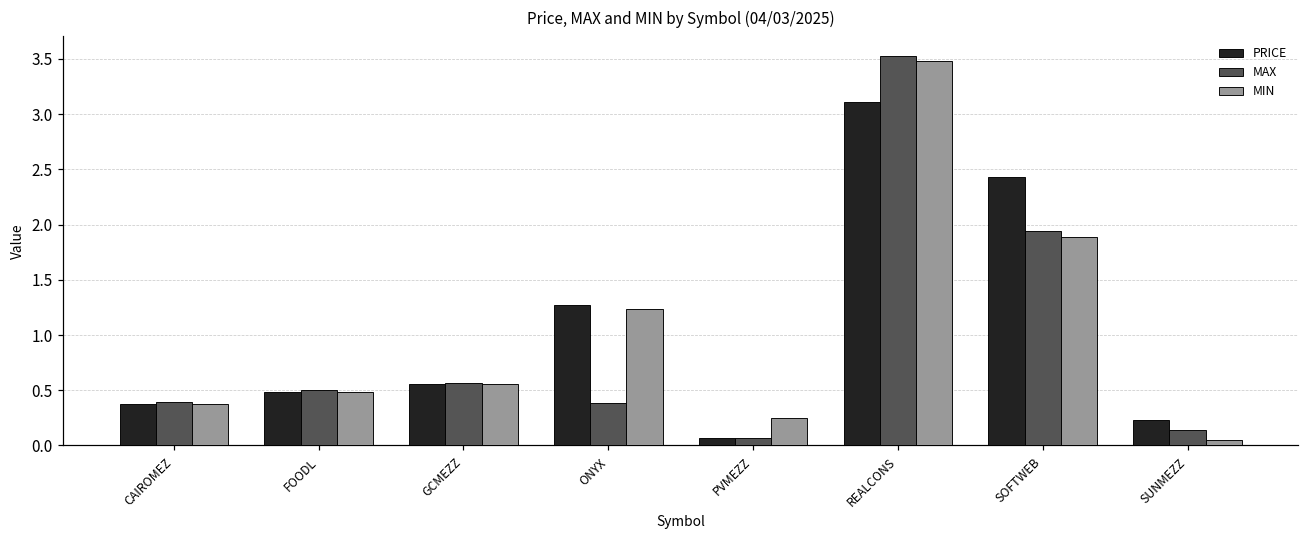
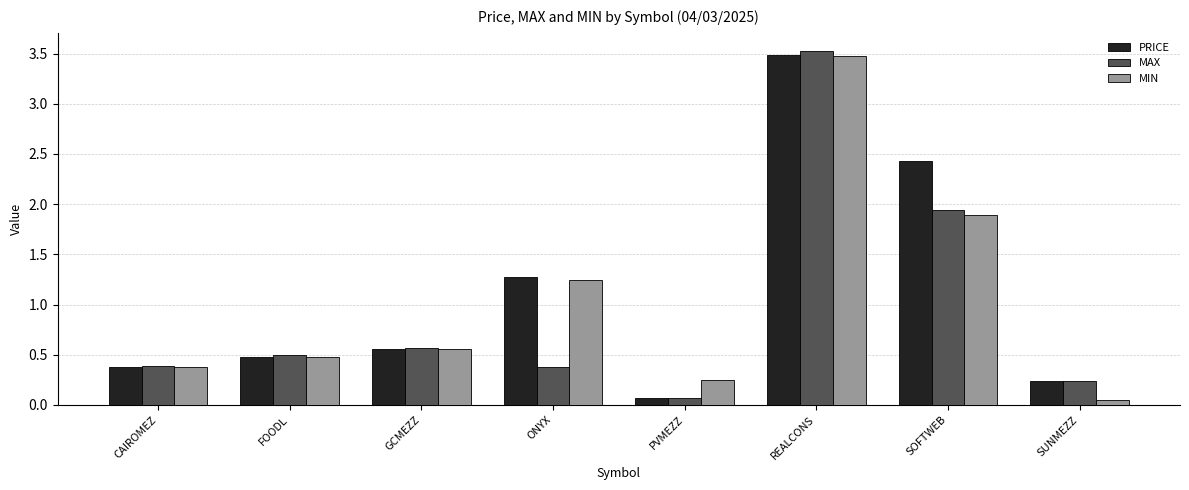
  {
    "PRICE": {
      "CAIROMEZ": 0.38,
      "FOODL": 0.48,
      "GCMEZZ": 0.56,
      "ONYX": 1.27,
      "PVMEZZ": 0.07,
-     "REALCONS": 3.11,
+     "REALCONS": 3.49,
      "SOFTWEB": 2.43,
      "SUNMEZZ": 0.24
    },
    "MAX": {
      "CAIROMEZ": 0.39,
      "FOODL": 0.50,
      "GCMEZZ": 0.57,
      "ONYX": 0.38,
      "PVMEZZ": 0.07,
      "REALCONS": 3.53,
      "SOFTWEB": 1.94,
-     "SUNMEZZ": 0.14
+     "SUNMEZZ": 0.24
    },
    "MIN": {
      "CAIROMEZ": 0.38,
      "FOODL": 0.48,
      "GCMEZZ": 0.56,
      "ONYX": 1.24,
      "PVMEZZ": 0.25,
      "REALCONS": 3.48,
      "SOFTWEB": 1.89,
      "SUNMEZZ": 0.05
    }
  }
